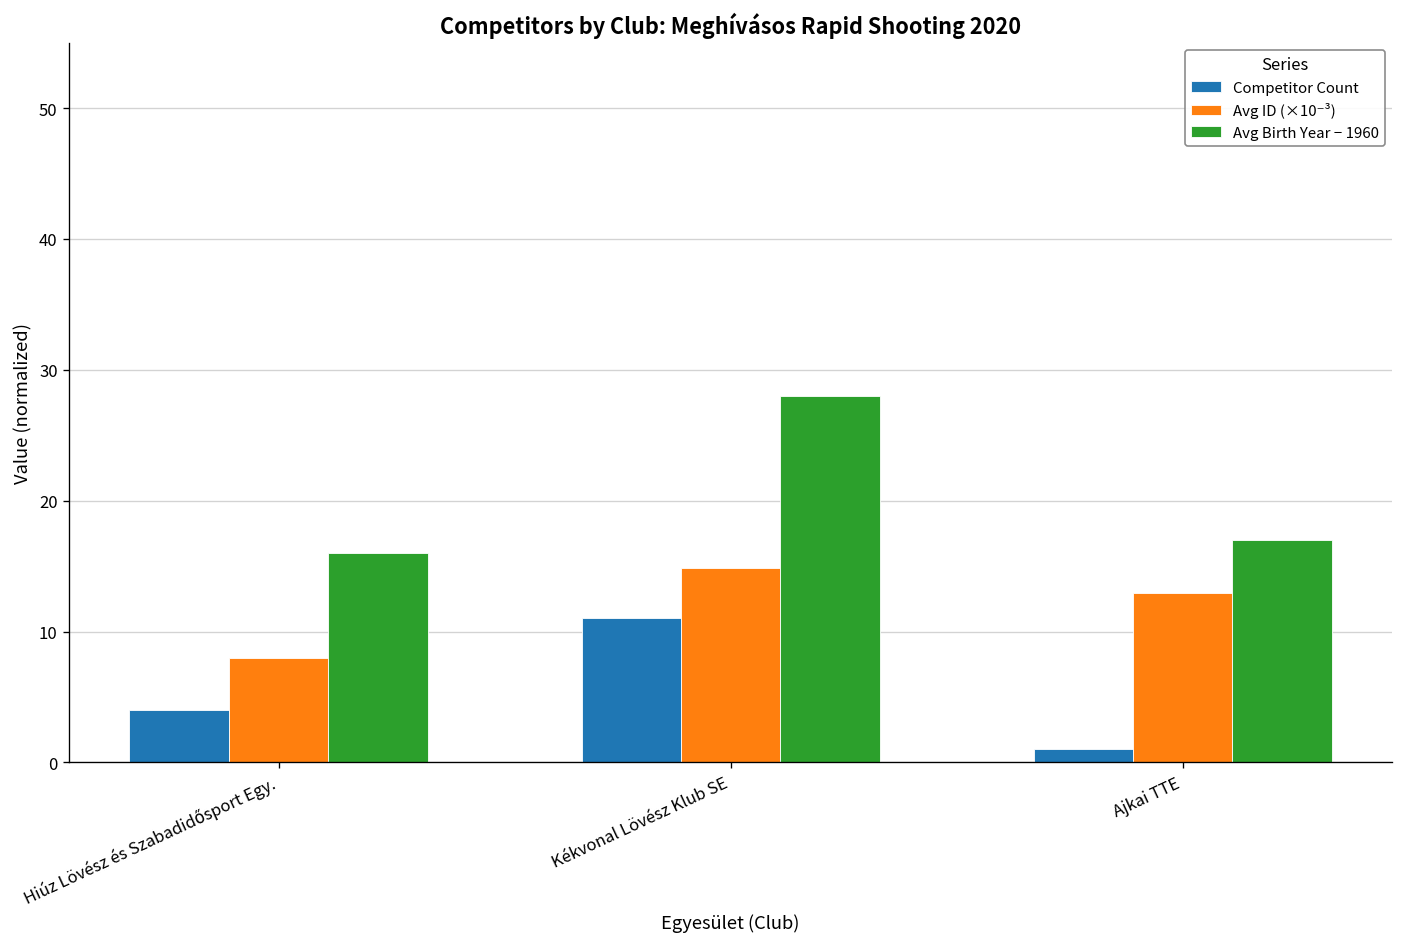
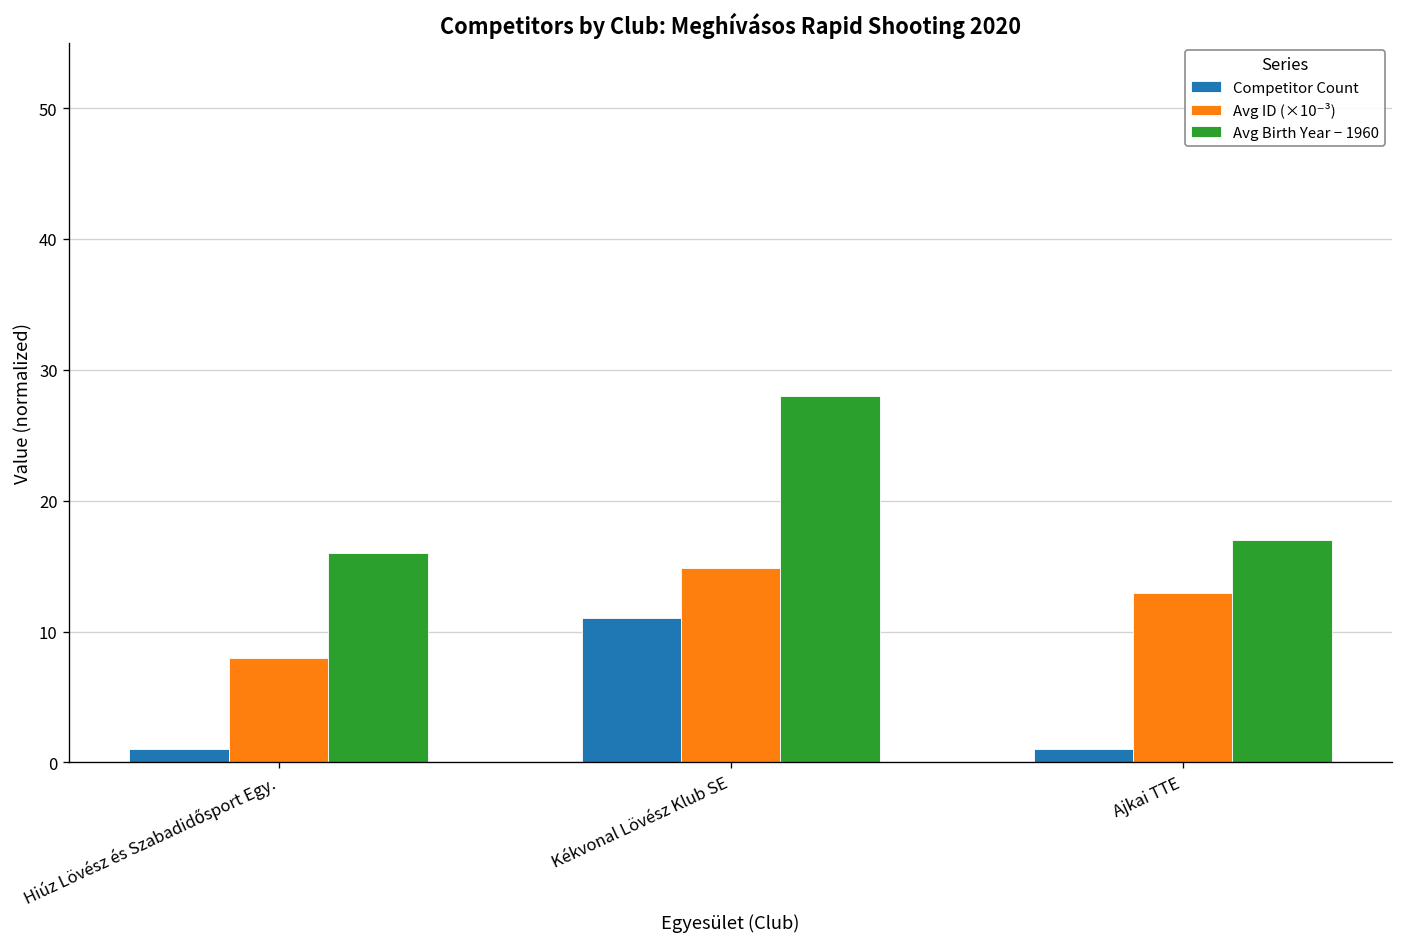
  {
    "Competitor Count": {
-     "Hiúz Lövész és Szabadidősport Egy.": 4,
+     "Hiúz Lövész és Szabadidősport Egy.": 1,
      "Kékvonal Lövész Klub SE": 11,
      "Ajkai TTE": 1
    },
    "Avg ID (×10⁻³)": {
      "Hiúz Lövész és Szabadidősport Egy.": 8,
      "Kékvonal Lövész Klub SE": 15,
      "Ajkai TTE": 13
    },
    "Avg Birth Year − 1960": {
      "Hiúz Lövész és Szabadidősport Egy.": 16,
      "Kékvonal Lövész Klub SE": 28,
      "Ajkai TTE": 17
    }
  }
